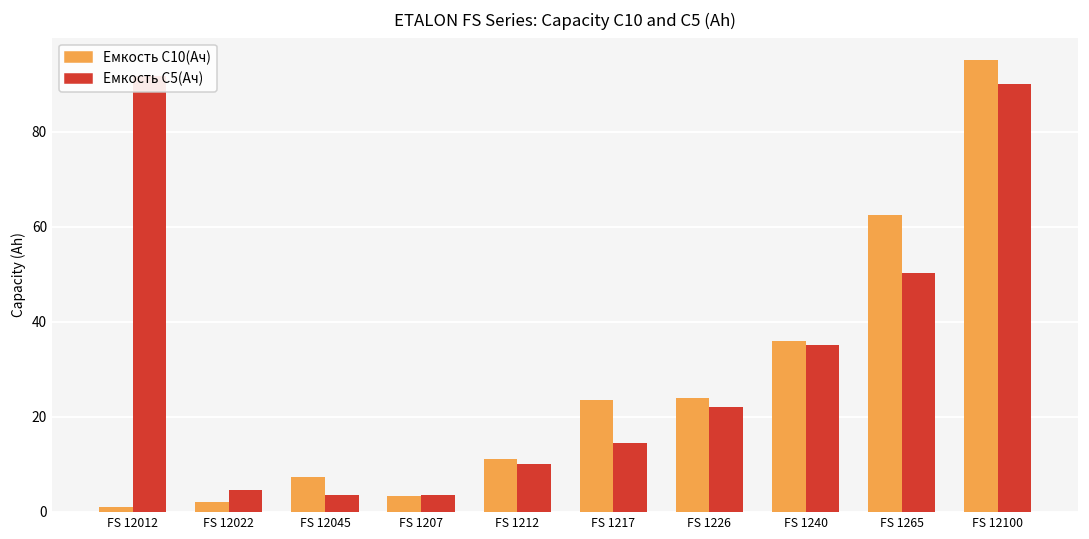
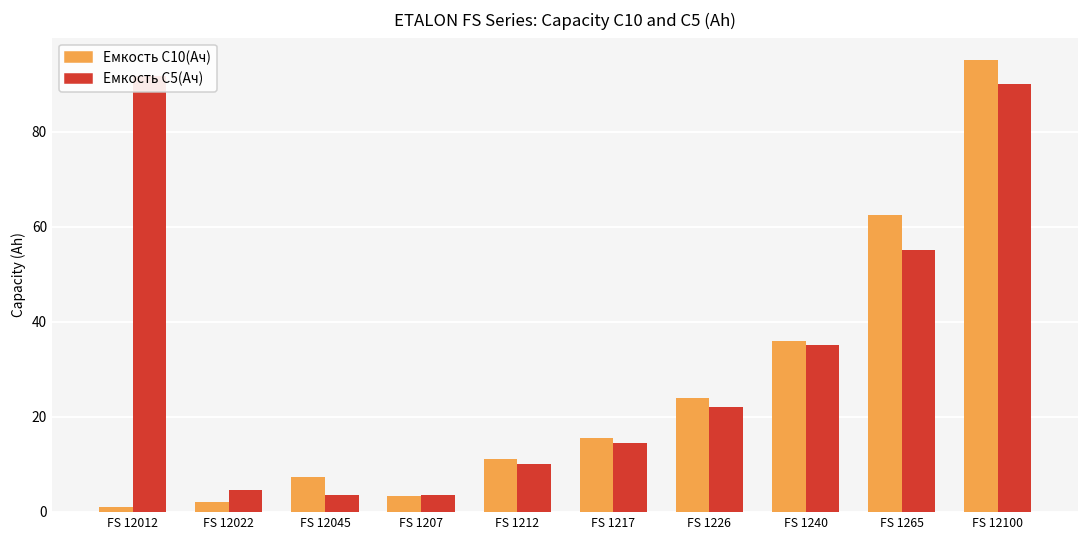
  {
    "Емкость С10(Ач)": {
      "FS 12012": 1,
      "FS 12022": 2,
      "FS 12045": 7,
      "FS 1207": 3,
      "FS 1212": 11,
-     "FS 1217": 24,
+     "FS 1217": 16,
      "FS 1226": 24,
      "FS 1240": 36,
      "FS 1265": 62,
      "FS 12100": 95
    },
    "Емкость С5(Ач)": {
      "FS 12022": 5,
      "FS 12045": 4,
      "FS 1207": 4,
      "FS 1212": 10,
      "FS 1217": 14,
      "FS 1226": 22,
      "FS 1240": 35,
-     "FS 1265": 50,
+     "FS 1265": 55,
      "FS 12100": 90
    }
  }
